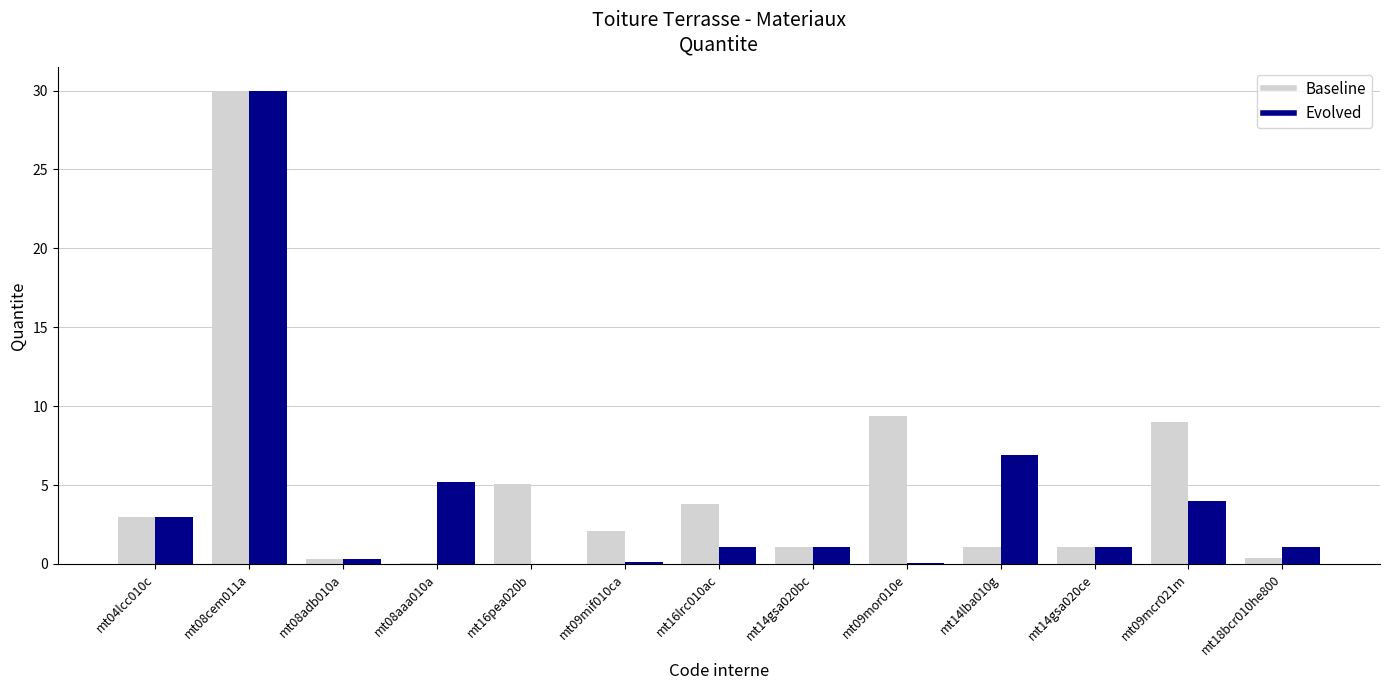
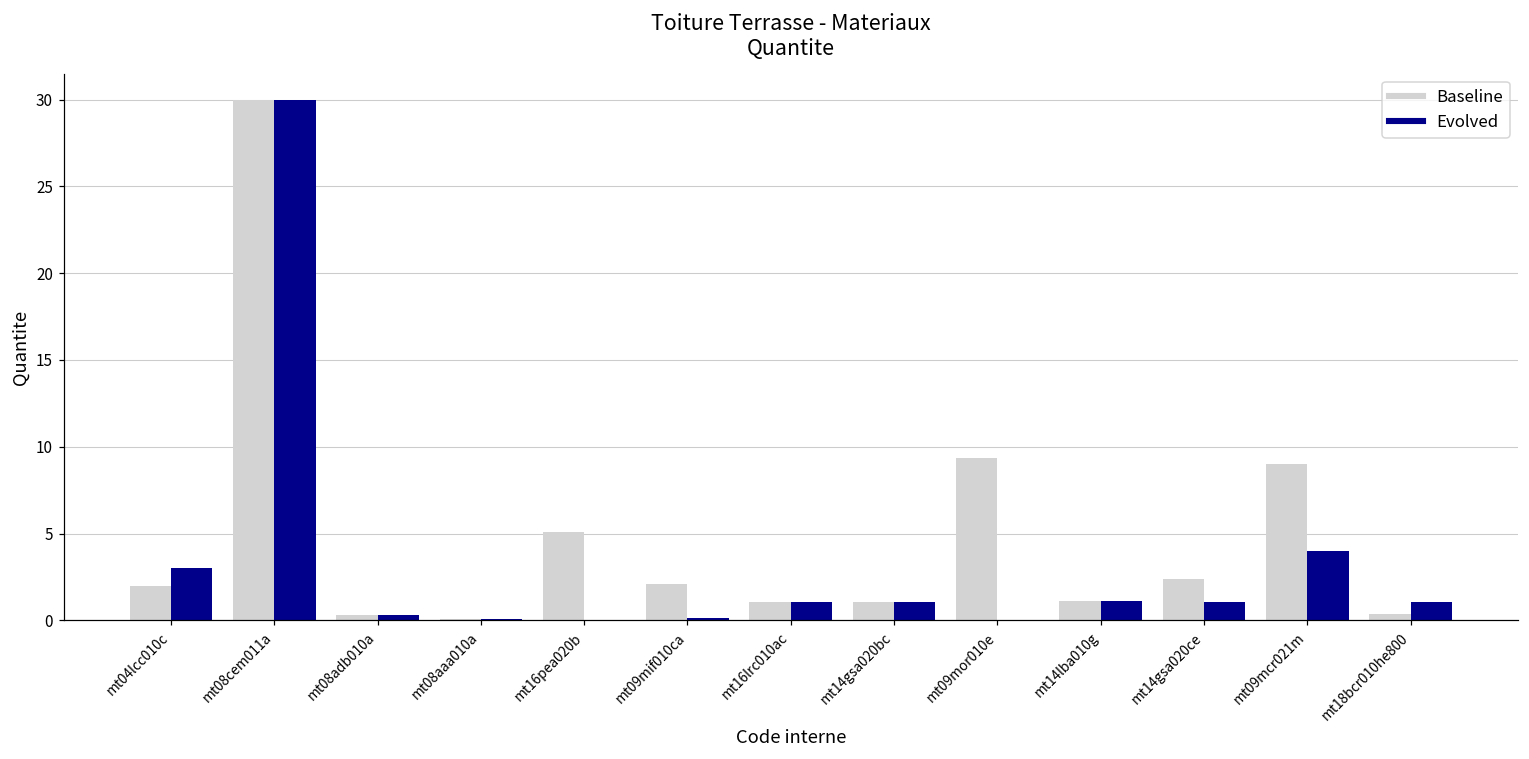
  {
    "Baseline": {
-     "mt04lcc010c": 3,
+     "mt04lcc010c": 2,
      "mt08cem011a": 30.0,
      "mt08adb010a": 0.3,
      "mt16pea020b": 5.1,
      "mt09mif010ca": 2.1,
-     "mt16lrc010ac": 3.8,
+     "mt16lrc010ac": 1.1,
      "mt14gsa020bc": 1.1,
      "mt09mor010e": 9.4,
      "mt14lba010g": 1.1,
-     "mt14gsa020ce": 1.1,
+     "mt14gsa020ce": 2.4,
      "mt09mcr021m": 9.0,
      "mt18bcr010he800": 0.4
    },
    "Evolved": {
      "mt04lcc010c": 3.0,
      "mt08cem011a": 30.0,
      "mt08adb010a": 0.3,
-     "mt08aaa010a": 5.2,
+     "mt08aaa010a": 0.1,
      "mt16lrc010ac": 1.1,
      "mt14gsa020bc": 1.1,
-     "mt14lba010g": 6.9,
+     "mt14lba010g": 1.1,
      "mt14gsa020ce": 1.1,
      "mt09mcr021m": 4.0,
      "mt18bcr010he800": 1.1
    }
  }
